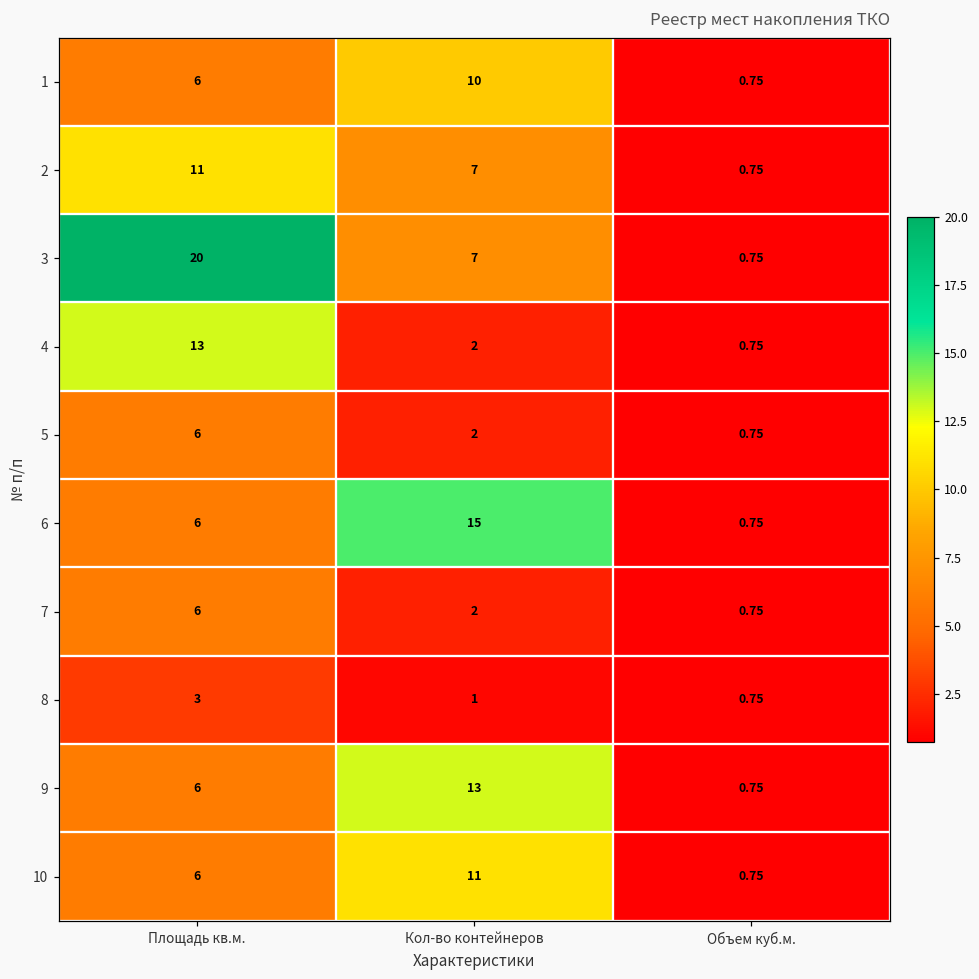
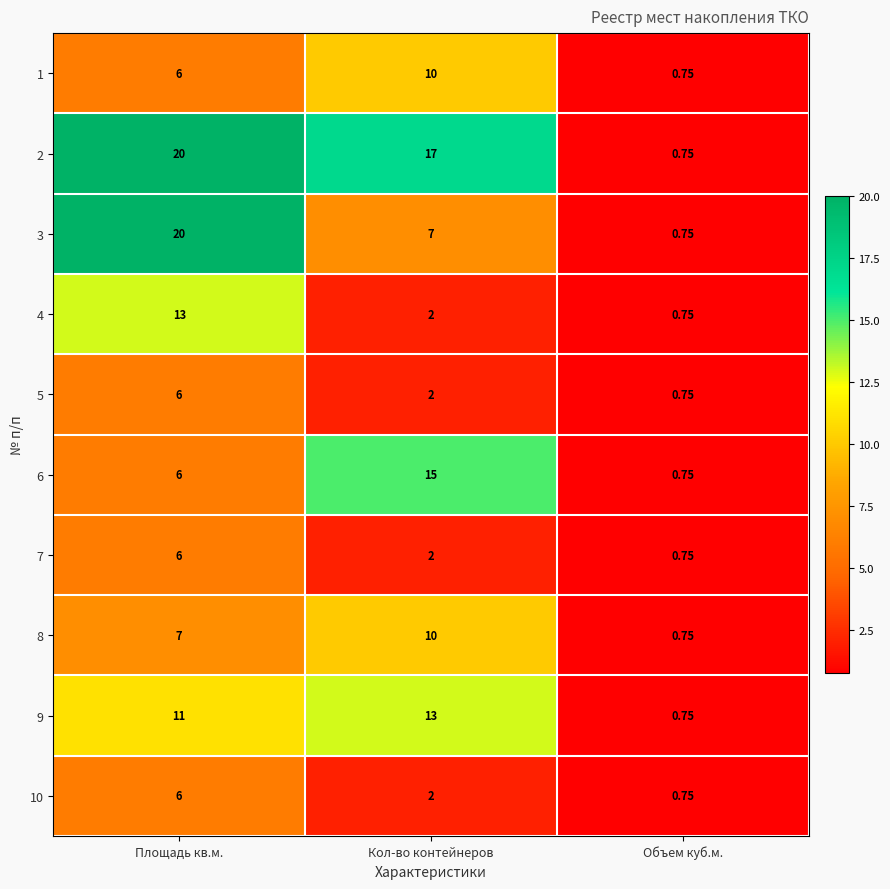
  {
    "1": {
      "Площадь кв.м.": 6,
      "Кол-во контейнеров": 10,
      "Объем куб.м.": 0.75
    },
    "2": {
-     "Площадь кв.м.": 11,
-     "Кол-во контейнеров": 7,
+     "Площадь кв.м.": 20,
+     "Кол-во контейнеров": 17,
      "Объем куб.м.": 0.75
    },
    "3": {
      "Площадь кв.м.": 20,
      "Кол-во контейнеров": 7,
      "Объем куб.м.": 0.75
    },
    "4": {
      "Площадь кв.м.": 13,
      "Кол-во контейнеров": 2,
      "Объем куб.м.": 0.75
    },
    "5": {
      "Площадь кв.м.": 6,
      "Кол-во контейнеров": 2,
      "Объем куб.м.": 0.75
    },
    "6": {
      "Площадь кв.м.": 6,
      "Кол-во контейнеров": 15,
      "Объем куб.м.": 0.75
    },
    "7": {
      "Площадь кв.м.": 6,
      "Кол-во контейнеров": 2,
      "Объем куб.м.": 0.75
    },
    "8": {
-     "Площадь кв.м.": 3,
-     "Кол-во контейнеров": 1,
+     "Площадь кв.м.": 7,
+     "Кол-во контейнеров": 10,
      "Объем куб.м.": 0.75
    },
    "9": {
-     "Площадь кв.м.": 6,
+     "Площадь кв.м.": 11,
      "Кол-во контейнеров": 13,
      "Объем куб.м.": 0.75
    },
    "10": {
      "Площадь кв.м.": 6,
-     "Кол-во контейнеров": 11,
+     "Кол-во контейнеров": 2,
      "Объем куб.м.": 0.75
    }
  }
